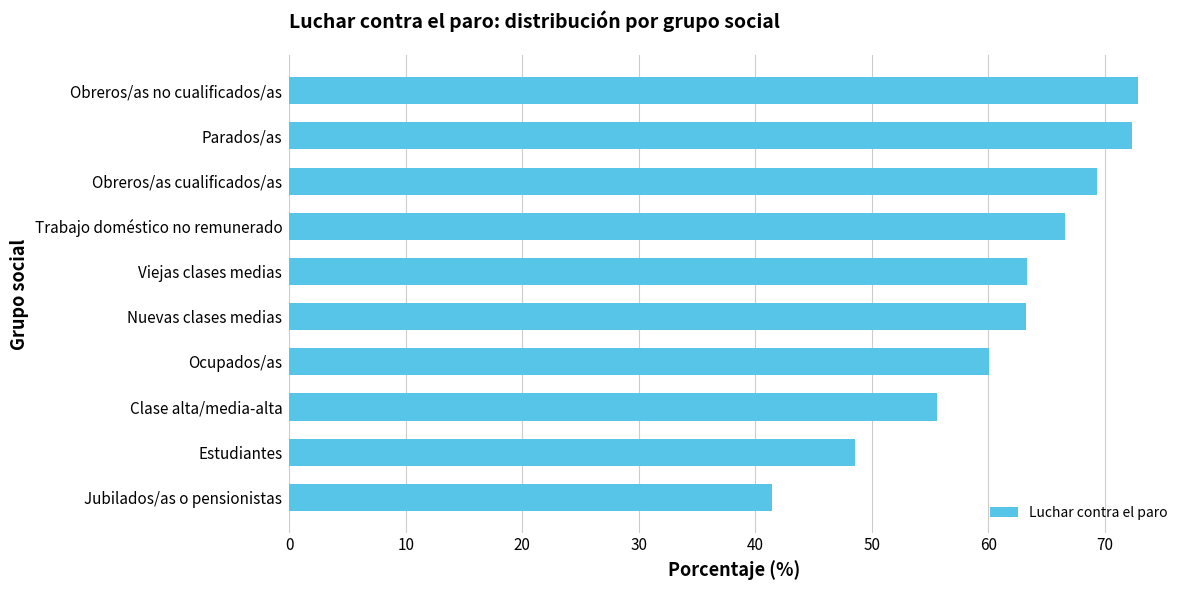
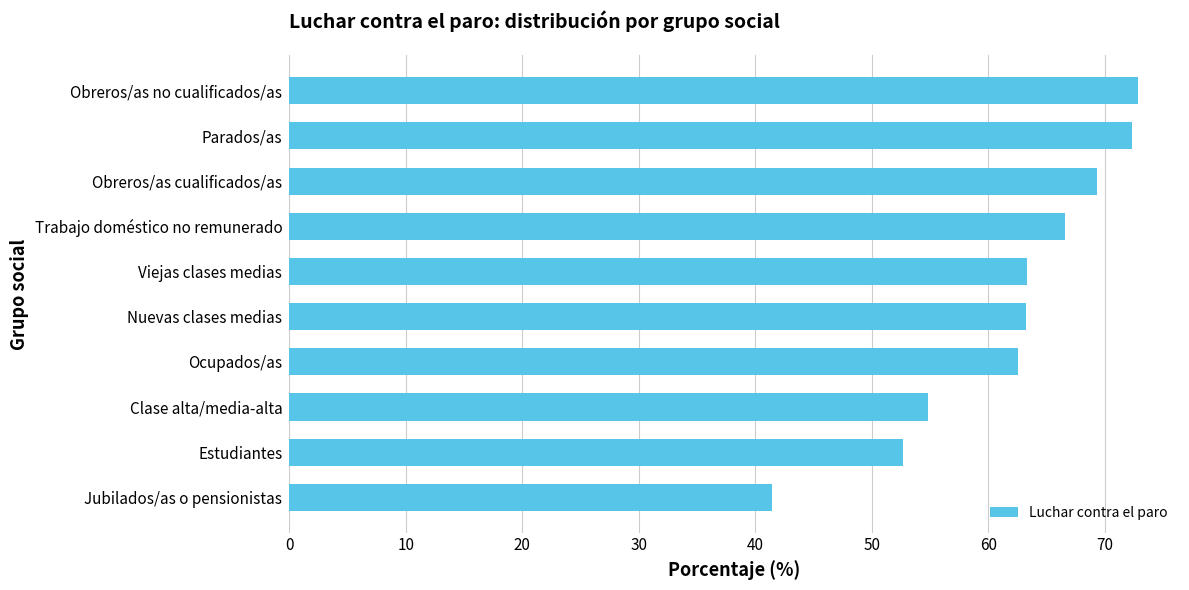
  {
    "Obreros/as no cualificados/as": 72.8,
    "Parados/as": 72.3,
    "Obreros/as cualificados/as": 69.3,
    "Trabajo doméstico no remunerado": 66.5,
    "Viejas clases medias": 63.3,
    "Nuevas clases medias": 63.2,
-   "Ocupados/as": 60.0,
-   "Clase alta/media-alta": 55.6,
-   "Estudiantes": 48.5,
+   "Ocupados/as": 62.6,
+   "Clase alta/media-alta": 54.8,
+   "Estudiantes": 52.7,
    "Jubilados/as o pensionistas": 41.4
  }
